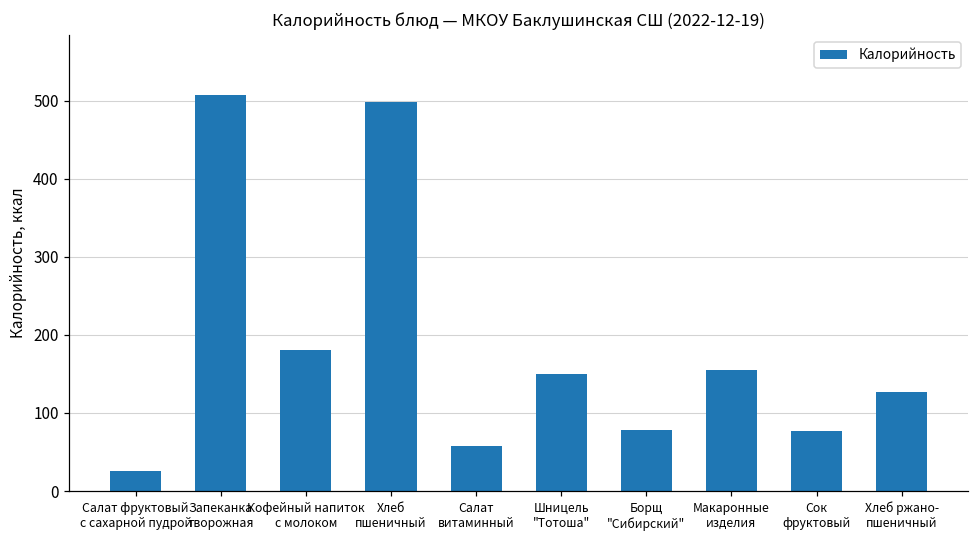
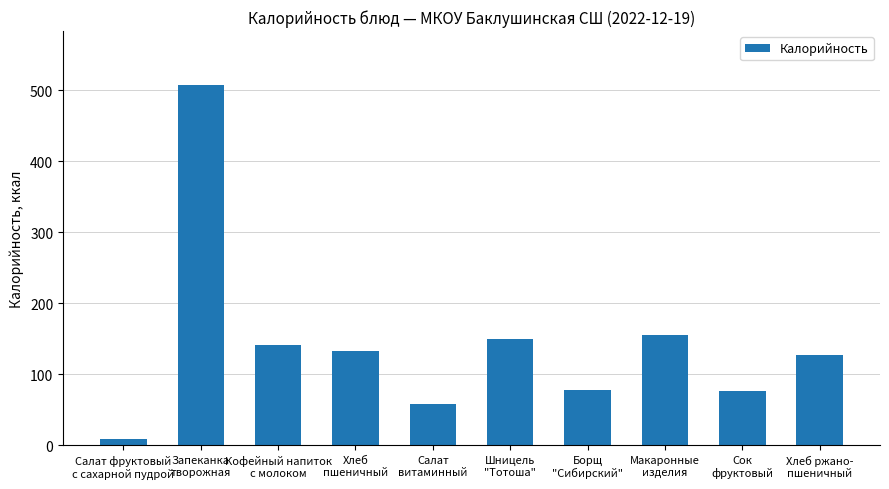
  {
-   "Салат фруктовый с сахарной пудрой": 30,
+   "Салат фруктовый с сахарной пудрой": 10,
    "Запеканка творожная": 510,
-   "Кофейный напиток с молоком": 180,
-   "Хлеб пшеничный": 500,
+   "Кофейный напиток с молоком": 140,
+   "Хлеб пшеничный": 130,
    "Салат витаминный": 60,
    "Шницель \"Тотоша\"": 150,
    "Борщ \"Сибирский\"": 80,
    "Макаронные изделия": 160,
    "Сок фруктовый": 80,
    "Хлеб ржано- пшеничный": 130
  }
